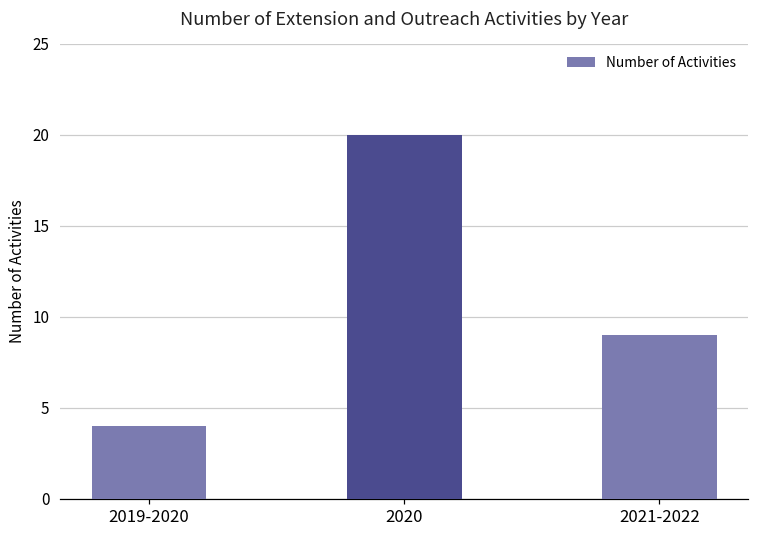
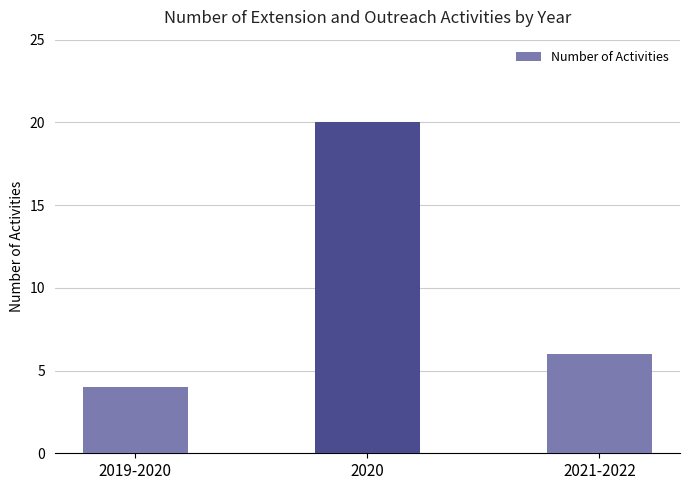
  {
    "2019-2020": 4,
    "2020": 20,
-   "2021-2022": 9
+   "2021-2022": 6
  }
